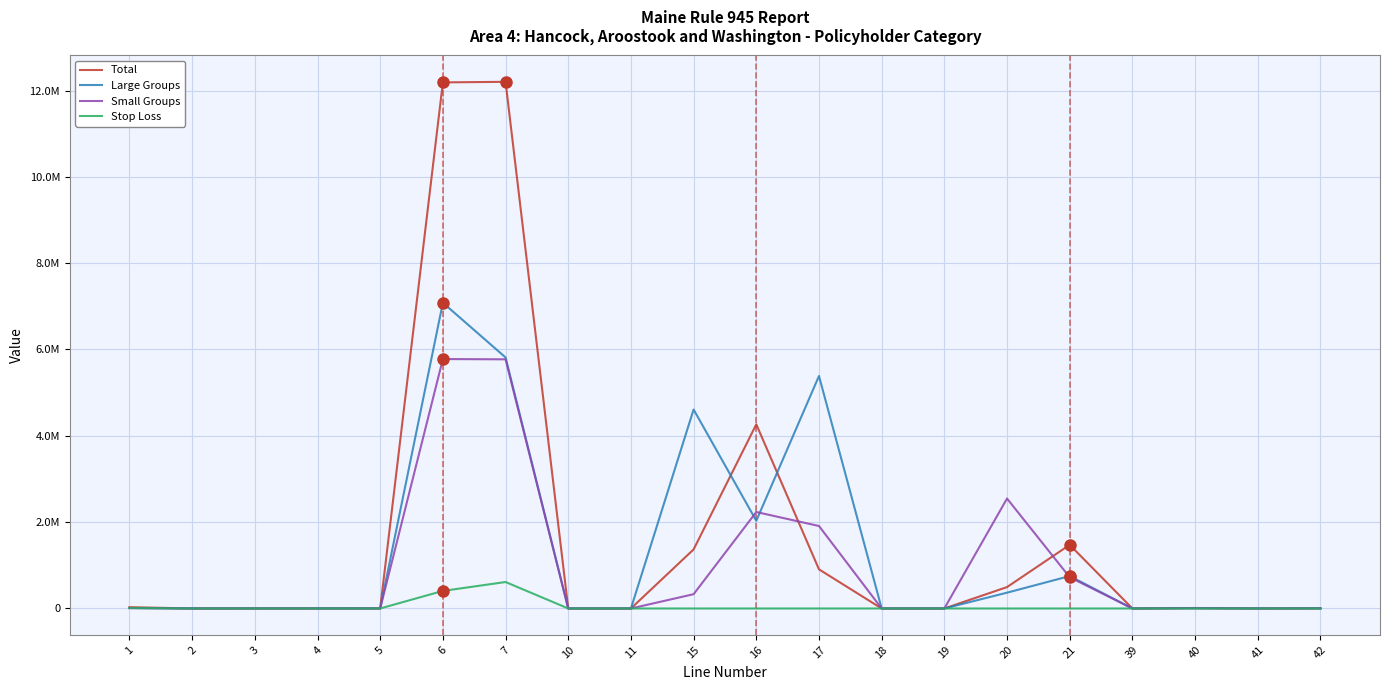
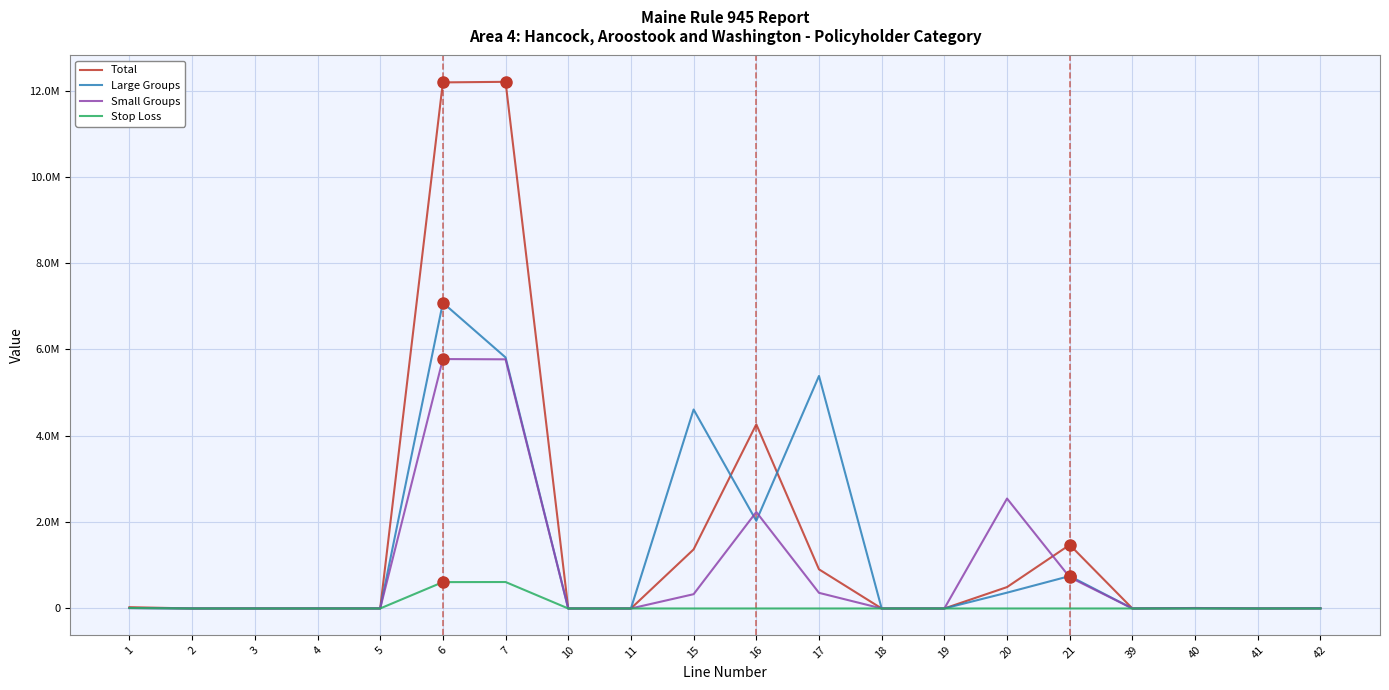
  {
    "Large Groups": {
      "15": 4600000,
      "16": 2000000,
      "17": 5400000,
      "20": 400000
    },
    "Small Groups": {
      "15": 300000,
      "16": 2200000,
-     "17": 1900000,
+     "17": 400000,
      "20": 2500000
    },
    "Stop Loss": {
-     "6": 400000,
+     "6": 600000,
      "7": 600000,
      "15": 0,
      "16": 0,
      "17": 0,
      "20": 0,
      "21": 0
    }
  }
